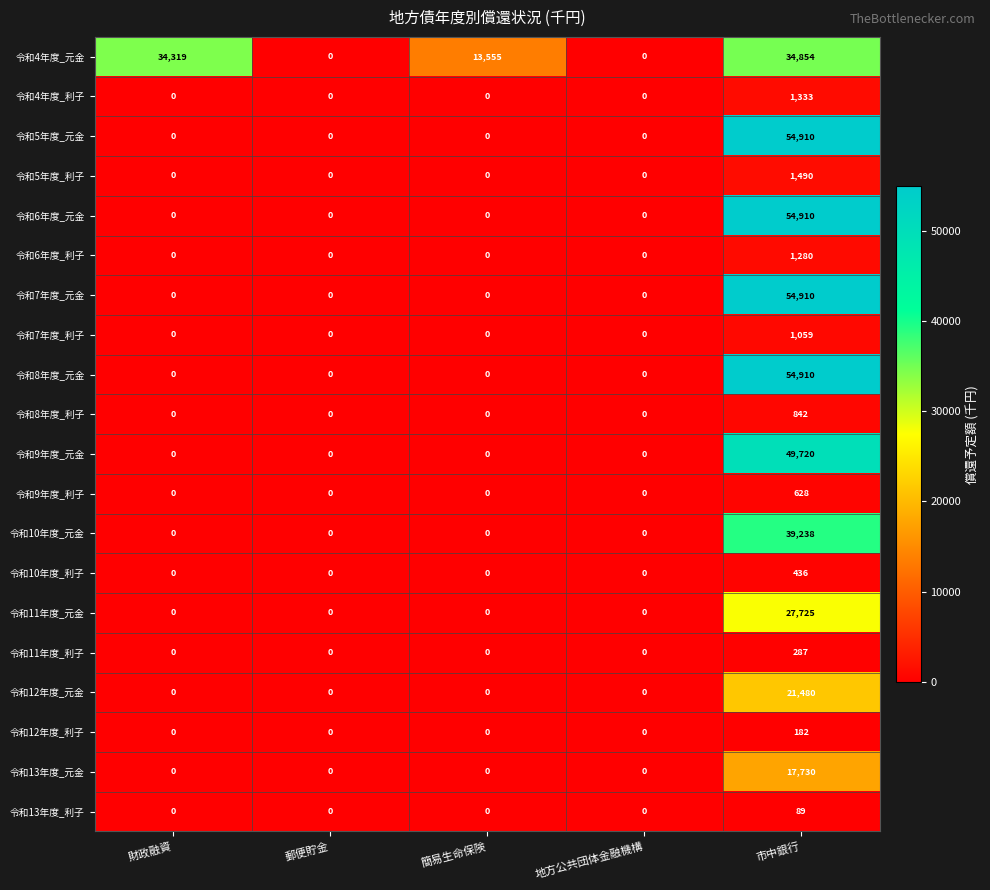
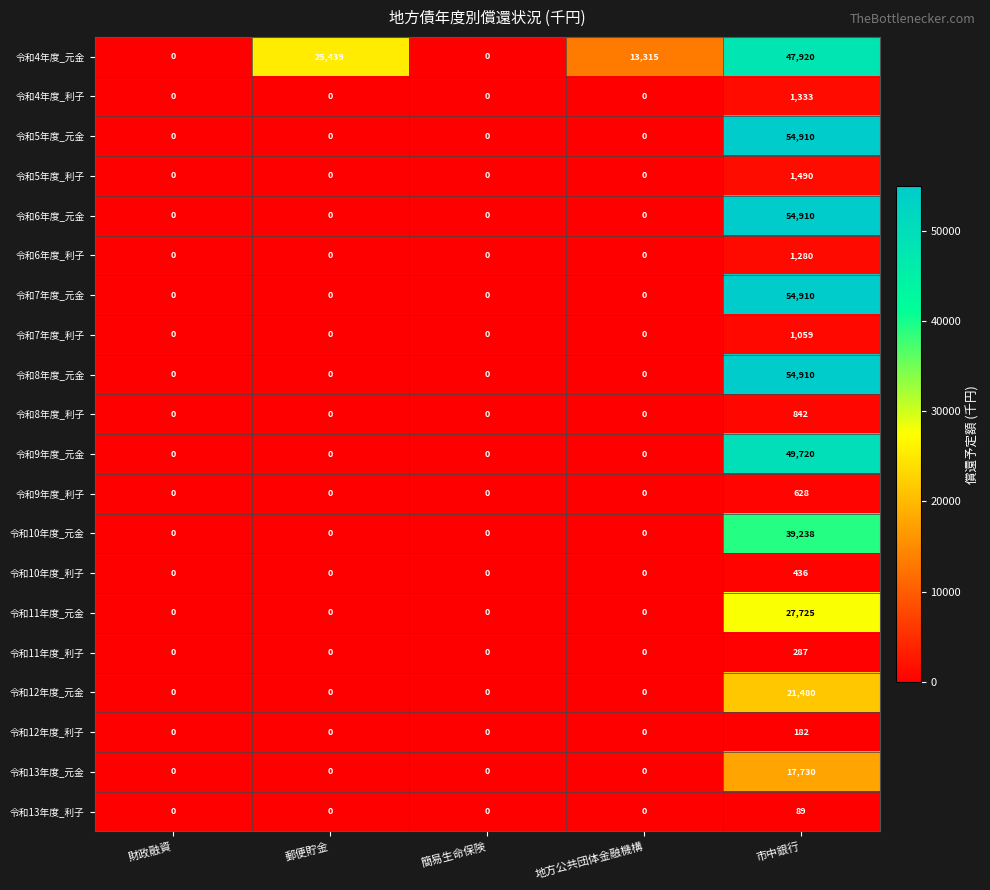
  {
    "令和4年度_元金": {
-     "財政融資": "34,319",
-     "郵便貯金": "0",
-     "簡易生命保険": "13,555",
-     "地方公共団体金融機構": "0",
-     "市中銀行": "34,854"
+     "財政融資": "0",
+     "郵便貯金": "25,439",
+     "簡易生命保険": "0",
+     "地方公共団体金融機構": "13,315",
+     "市中銀行": "47,920"
    },
    "令和4年度_利子": {
      "財政融資": "0",
      "郵便貯金": "0",
      "簡易生命保険": "0",
      "地方公共団体金融機構": "0",
      "市中銀行": "1,333"
    },
    "令和5年度_元金": {
      "財政融資": "0",
      "郵便貯金": "0",
      "簡易生命保険": "0",
      "地方公共団体金融機構": "0",
      "市中銀行": "54,910"
    },
    "令和5年度_利子": {
      "財政融資": "0",
      "郵便貯金": "0",
      "簡易生命保険": "0",
      "地方公共団体金融機構": "0",
      "市中銀行": "1,490"
    },
    "令和6年度_元金": {
      "財政融資": "0",
      "郵便貯金": "0",
      "簡易生命保険": "0",
      "地方公共団体金融機構": "0",
      "市中銀行": "54,910"
    },
    "令和6年度_利子": {
      "財政融資": "0",
      "郵便貯金": "0",
      "簡易生命保険": "0",
      "地方公共団体金融機構": "0",
      "市中銀行": "1,280"
    },
    "令和7年度_元金": {
      "財政融資": "0",
      "郵便貯金": "0",
      "簡易生命保険": "0",
      "地方公共団体金融機構": "0",
      "市中銀行": "54,910"
    },
    "令和7年度_利子": {
      "財政融資": "0",
      "郵便貯金": "0",
      "簡易生命保険": "0",
      "地方公共団体金融機構": "0",
      "市中銀行": "1,059"
    },
    "令和8年度_元金": {
      "財政融資": "0",
      "郵便貯金": "0",
      "簡易生命保険": "0",
      "地方公共団体金融機構": "0",
      "市中銀行": "54,910"
    },
    "令和8年度_利子": {
      "財政融資": "0",
      "郵便貯金": "0",
      "簡易生命保険": "0",
      "地方公共団体金融機構": "0",
      "市中銀行": "842"
    },
    "令和9年度_元金": {
      "財政融資": "0",
      "郵便貯金": "0",
      "簡易生命保険": "0",
      "地方公共団体金融機構": "0",
      "市中銀行": "49,720"
    },
    "令和9年度_利子": {
      "財政融資": "0",
      "郵便貯金": "0",
      "簡易生命保険": "0",
      "地方公共団体金融機構": "0",
      "市中銀行": "628"
    },
    "令和10年度_元金": {
      "財政融資": "0",
      "郵便貯金": "0",
      "簡易生命保険": "0",
      "地方公共団体金融機構": "0",
      "市中銀行": "39,238"
    },
    "令和10年度_利子": {
      "財政融資": "0",
      "郵便貯金": "0",
      "簡易生命保険": "0",
      "地方公共団体金融機構": "0",
      "市中銀行": "436"
    },
    "令和11年度_元金": {
      "財政融資": "0",
      "郵便貯金": "0",
      "簡易生命保険": "0",
      "地方公共団体金融機構": "0",
      "市中銀行": "27,725"
    },
    "令和11年度_利子": {
      "財政融資": "0",
      "郵便貯金": "0",
      "簡易生命保険": "0",
      "地方公共団体金融機構": "0",
      "市中銀行": "287"
    },
    "令和12年度_元金": {
      "財政融資": "0",
      "郵便貯金": "0",
      "簡易生命保険": "0",
      "地方公共団体金融機構": "0",
      "市中銀行": "21,480"
    },
    "令和12年度_利子": {
      "財政融資": "0",
      "郵便貯金": "0",
      "簡易生命保険": "0",
      "地方公共団体金融機構": "0",
      "市中銀行": "182"
    },
    "令和13年度_元金": {
      "財政融資": "0",
      "郵便貯金": "0",
      "簡易生命保険": "0",
      "地方公共団体金融機構": "0",
      "市中銀行": "17,730"
    },
    "令和13年度_利子": {
      "財政融資": "0",
      "郵便貯金": "0",
      "簡易生命保険": "0",
      "地方公共団体金融機構": "0",
      "市中銀行": "89"
    }
  }
